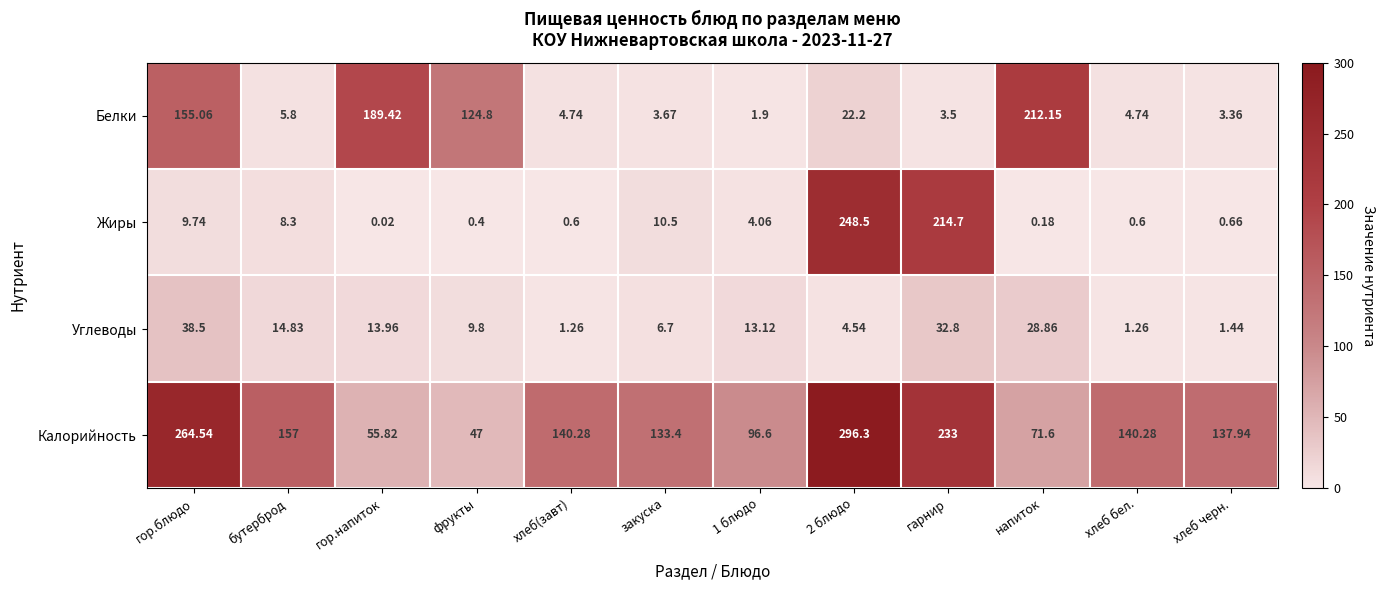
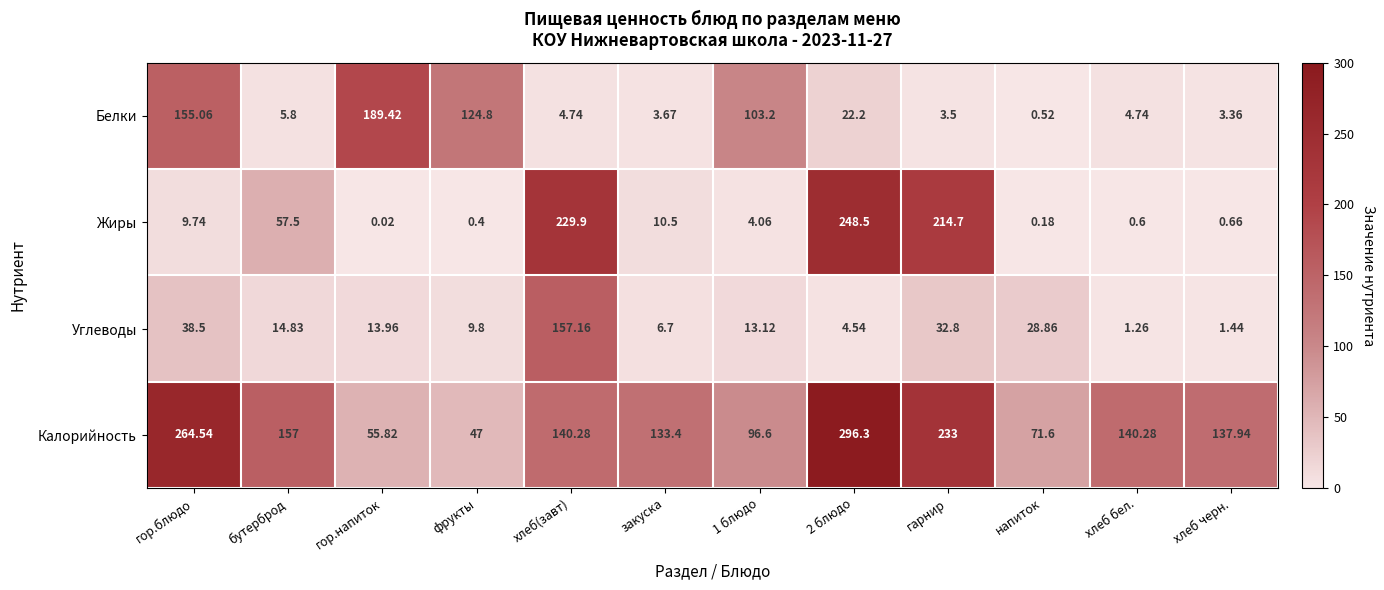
  {
    "Белки": {
      "гор.блюдо": 155.06,
      "бутерброд": 5.8,
      "гор.напиток": 189.42,
      "фрукты": 124.8,
      "хлеб(завт)": 4.74,
      "закуска": 3.67,
-     "1 блюдо": 1.9,
+     "1 блюдо": 103.2,
      "2 блюдо": 22.2,
      "гарнир": 3.5,
-     "напиток": 212.15,
+     "напиток": 0.52,
      "хлеб бел.": 4.74,
      "хлеб черн.": 3.36
    },
    "Жиры": {
      "гор.блюдо": 9.74,
-     "бутерброд": 8.3,
+     "бутерброд": 57.5,
      "гор.напиток": 0.02,
      "фрукты": 0.4,
-     "хлеб(завт)": 0.6,
+     "хлеб(завт)": 229.9,
      "закуска": 10.5,
      "1 блюдо": 4.06,
      "2 блюдо": 248.5,
      "гарнир": 214.7,
      "напиток": 0.18,
      "хлеб бел.": 0.6,
      "хлеб черн.": 0.66
    },
    "Углеводы": {
      "гор.блюдо": 38.5,
      "бутерброд": 14.83,
      "гор.напиток": 13.96,
      "фрукты": 9.8,
-     "хлеб(завт)": 1.26,
+     "хлеб(завт)": 157.16,
      "закуска": 6.7,
      "1 блюдо": 13.12,
      "2 блюдо": 4.54,
      "гарнир": 32.8,
      "напиток": 28.86,
      "хлеб бел.": 1.26,
      "хлеб черн.": 1.44
    },
    "Калорийность": {
      "гор.блюдо": 264.54,
      "бутерброд": 157,
      "гор.напиток": 55.82,
      "фрукты": 47,
      "хлеб(завт)": 140.28,
      "закуска": 133.4,
      "1 блюдо": 96.6,
      "2 блюдо": 296.3,
      "гарнир": 233,
      "напиток": 71.6,
      "хлеб бел.": 140.28,
      "хлеб черн.": 137.94
    }
  }
